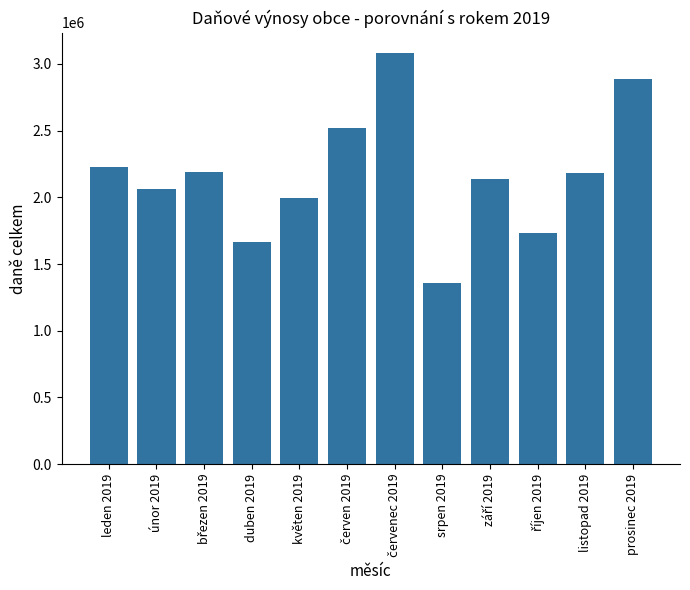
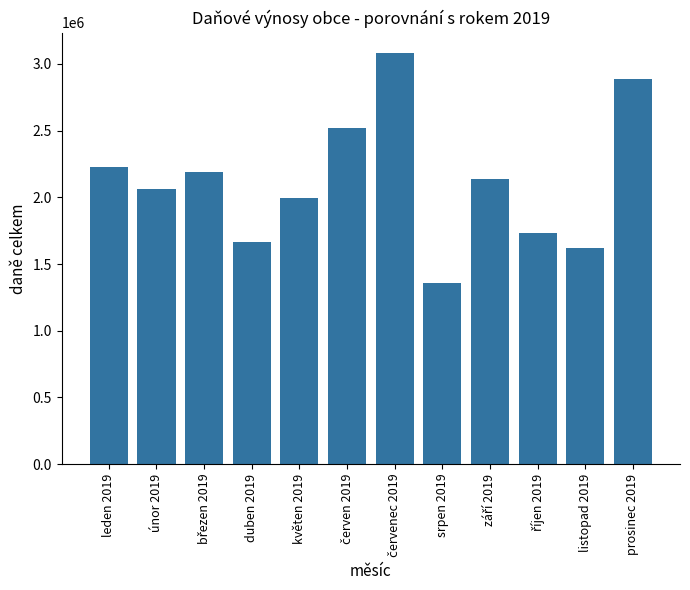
  {
    "leden 2019": 2230000,
    "únor 2019": 2060000,
    "březen 2019": 2190000,
    "duben 2019": 1660000,
    "květen 2019": 1990000,
    "červen 2019": 2520000,
    "červenec 2019": 3080000,
    "srpen 2019": 1360000,
    "září 2019": 2140000,
    "říjen 2019": 1730000,
-   "listopad 2019": 2180000,
+   "listopad 2019": 1620000,
    "prosinec 2019": 2890000
  }
